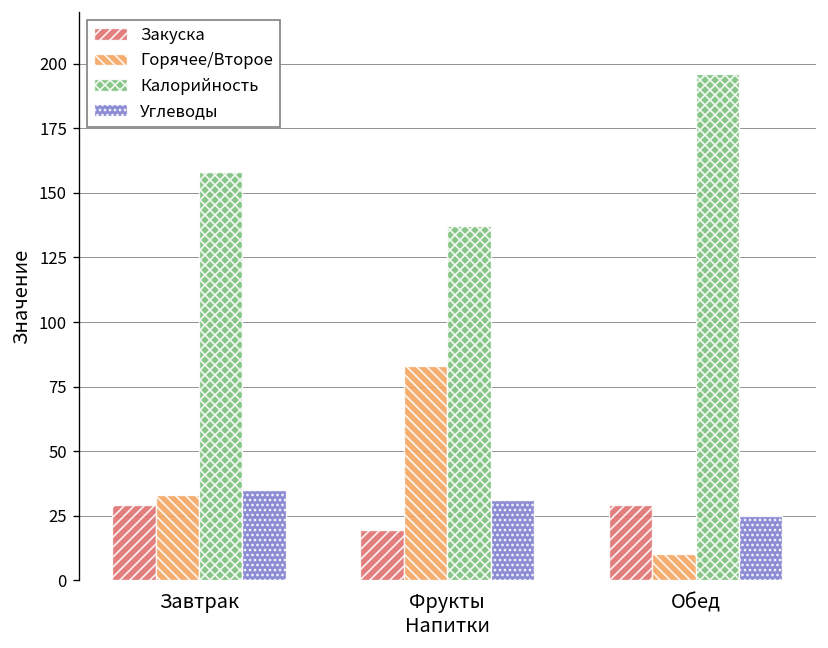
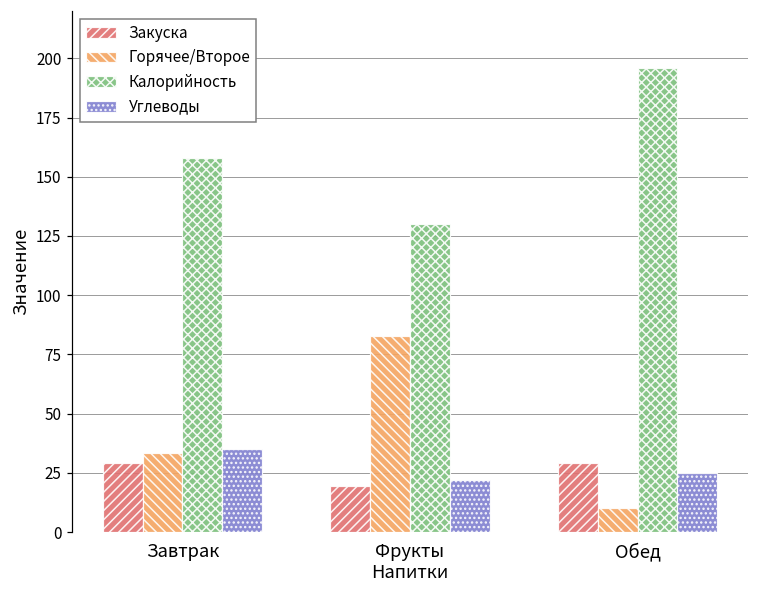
  {
    "Калорийность": {
      "Завтрак": 158,
-     "Фрукты Напитки": 137,
+     "Фрукты Напитки": 130,
      "Обед": 196
    },
    "Углеводы": {
      "Завтрак": 35,
-     "Фрукты Напитки": 31,
+     "Фрукты Напитки": 22,
      "Обед": 25
    }
  }
